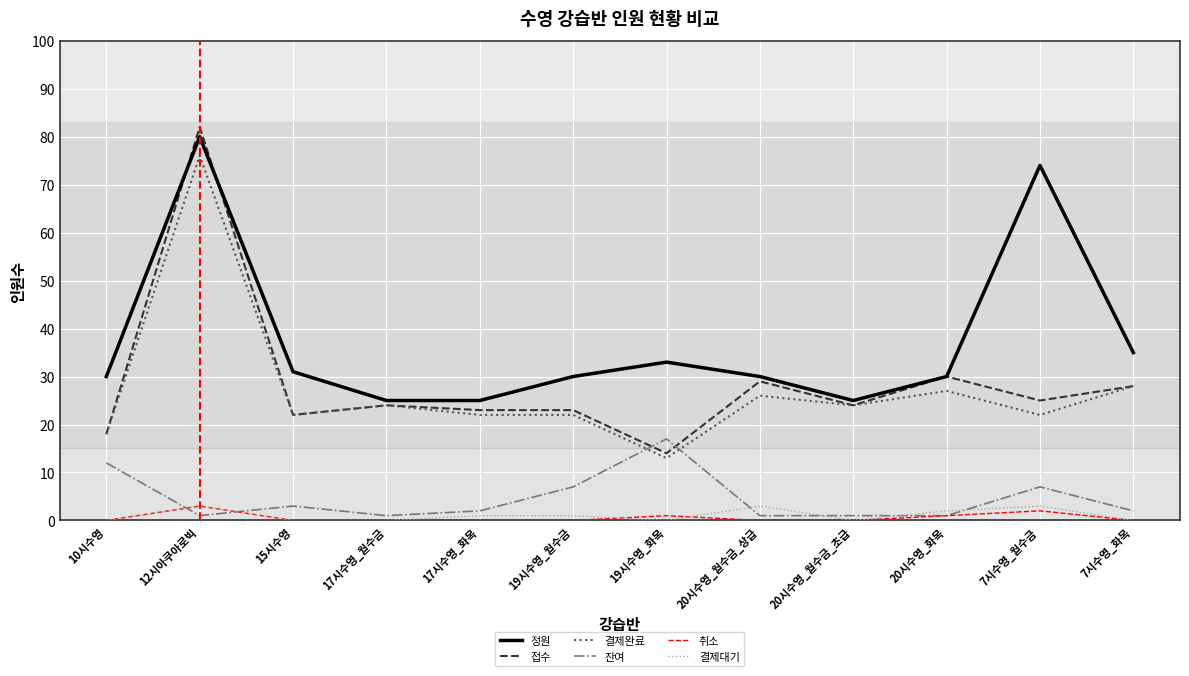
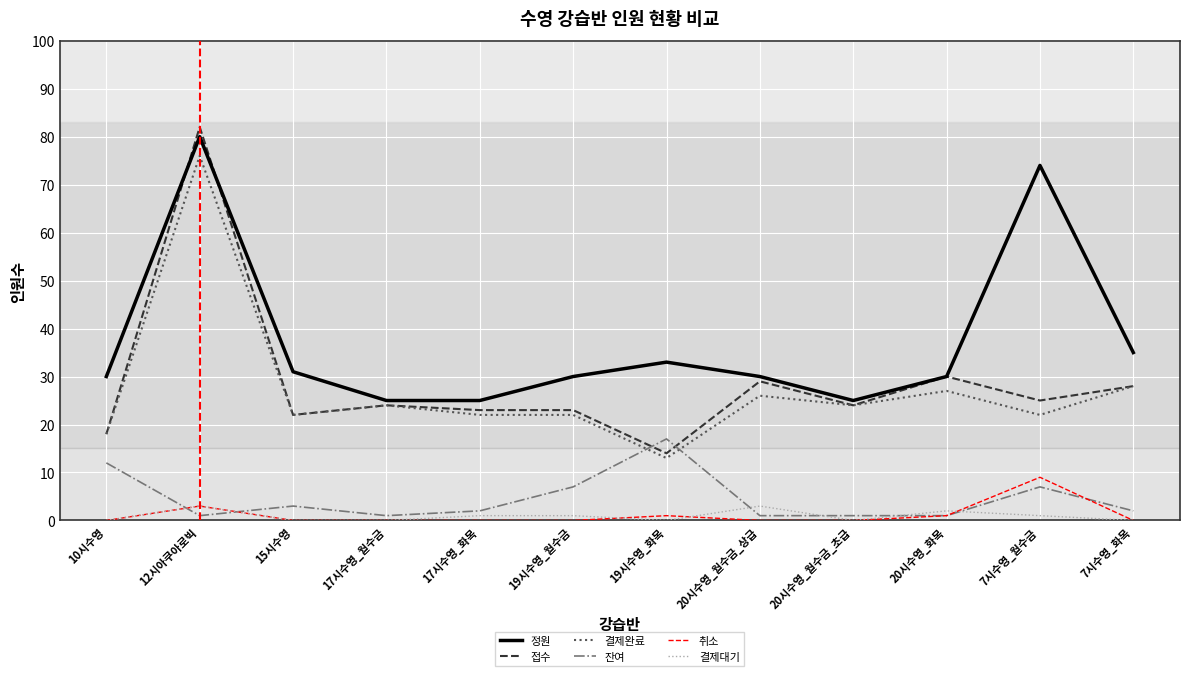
  {
    "정원": {
      "10시수영": 30,
      "12시아쿠아로빅": 80,
      "15시수영": 31,
      "17시수영_월수금": 25,
      "17시수영_화목": 25,
      "19시수영_월수금": 30,
      "19시수영_화목": 33,
      "20시수영_월수금_상급": 30,
      "20시수영_월수금_초급": 25,
      "7시수영_월수금": 74,
      "7시수영_화목": 35
    },
    "취소": {
      "17시수영_화목": 0,
      "19시수영_월수금": 0,
      "19시수영_화목": 1,
      "20시수영_월수금_상급": 0,
-     "7시수영_월수금": 2
+     "7시수영_월수금": 9
    },
    "결제대기": {
      "17시수영_화목": 1,
      "19시수영_월수금": 1,
      "19시수영_화목": 0,
      "20시수영_월수금_상급": 3,
      "20시수영_화목": 2,
-     "7시수영_월수금": 3
+     "7시수영_월수금": 1
    }
  }
